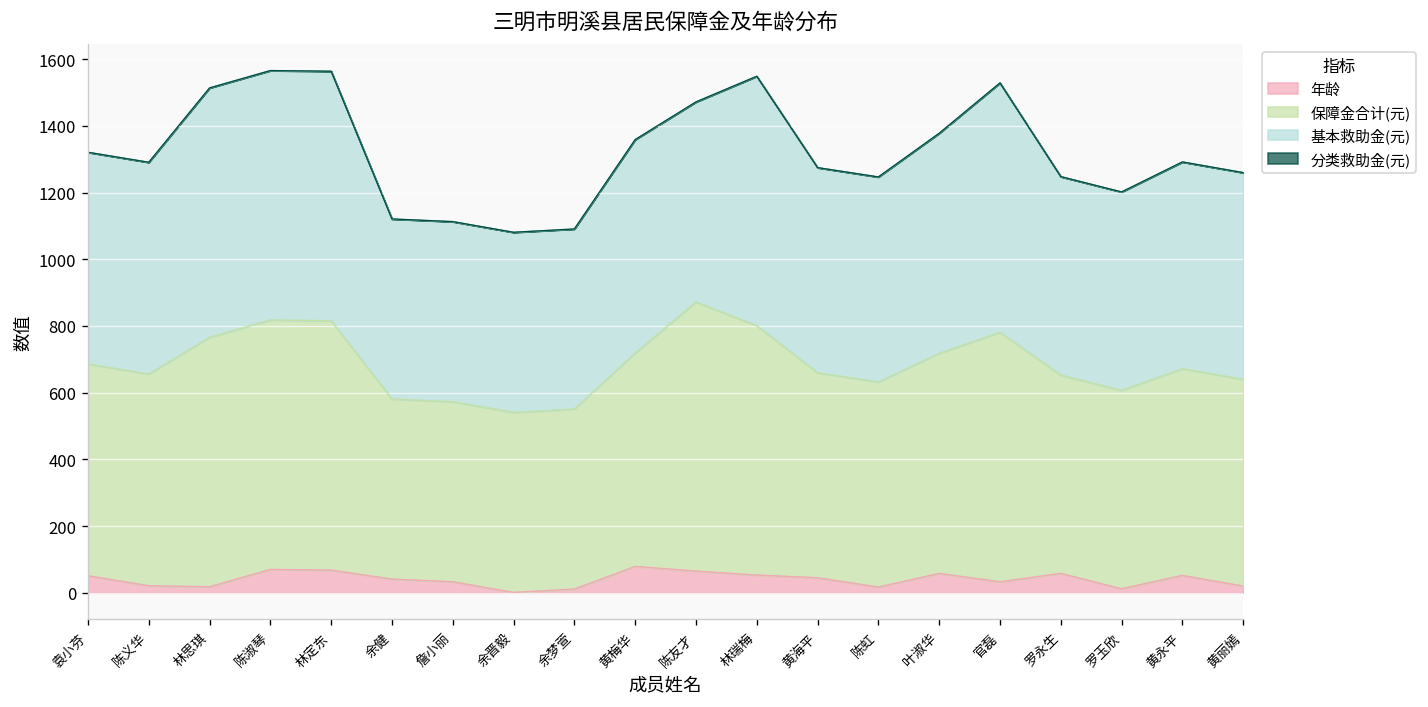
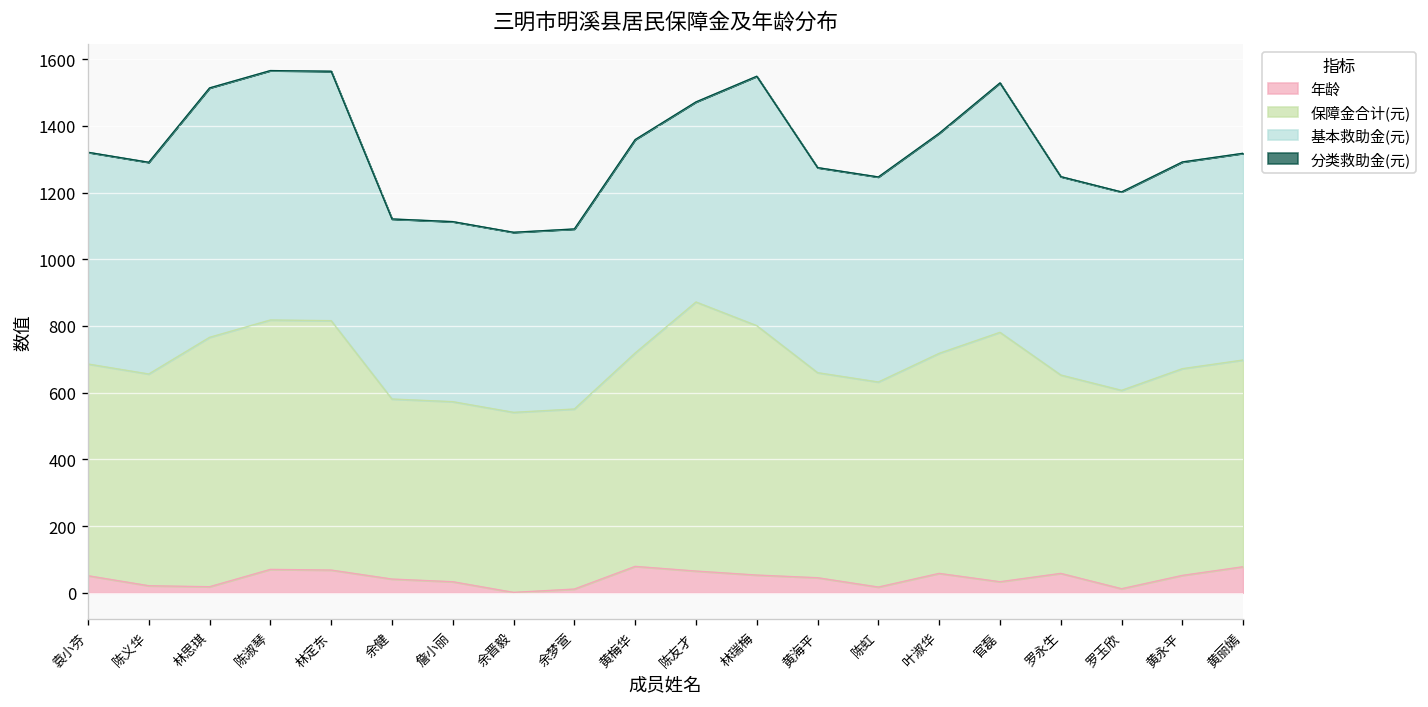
  {
    "年龄": {
      "袁小芬": 50,
      "陈义华": 20,
      "林思琪": 20,
      "陈淑琴": 70,
      "林定东": 70,
      "余健": 40,
      "詹小丽": 30,
      "余晋毅": 0,
      "余梦萱": 10,
      "黄梅华": 80,
      "陈友才": 70,
      "林瑞梅": 50,
      "黄海平": 50,
      "陈虹": 20,
      "叶淑华": 60,
      "官磊": 30,
      "罗永生": 60,
      "罗玉欣": 10,
      "黄永平": 50,
-     "黄丽嫣": 20
+     "黄丽嫣": 80
    },
    "保障金合计(元)": {
      "袁小芬": 640,
      "陈义华": 640,
      "林思琪": 750,
      "陈淑琴": 750,
      "林定东": 750,
      "余健": 540,
      "詹小丽": 540,
      "余晋毅": 540,
      "余梦萱": 540,
      "黄梅华": 640,
      "陈友才": 810,
      "林瑞梅": 750,
      "黄海平": 620,
      "陈虹": 620,
      "叶淑华": 660,
      "官磊": 750,
      "罗永生": 600,
      "罗玉欣": 600,
      "黄永平": 620,
      "黄丽嫣": 620
    }
  }
